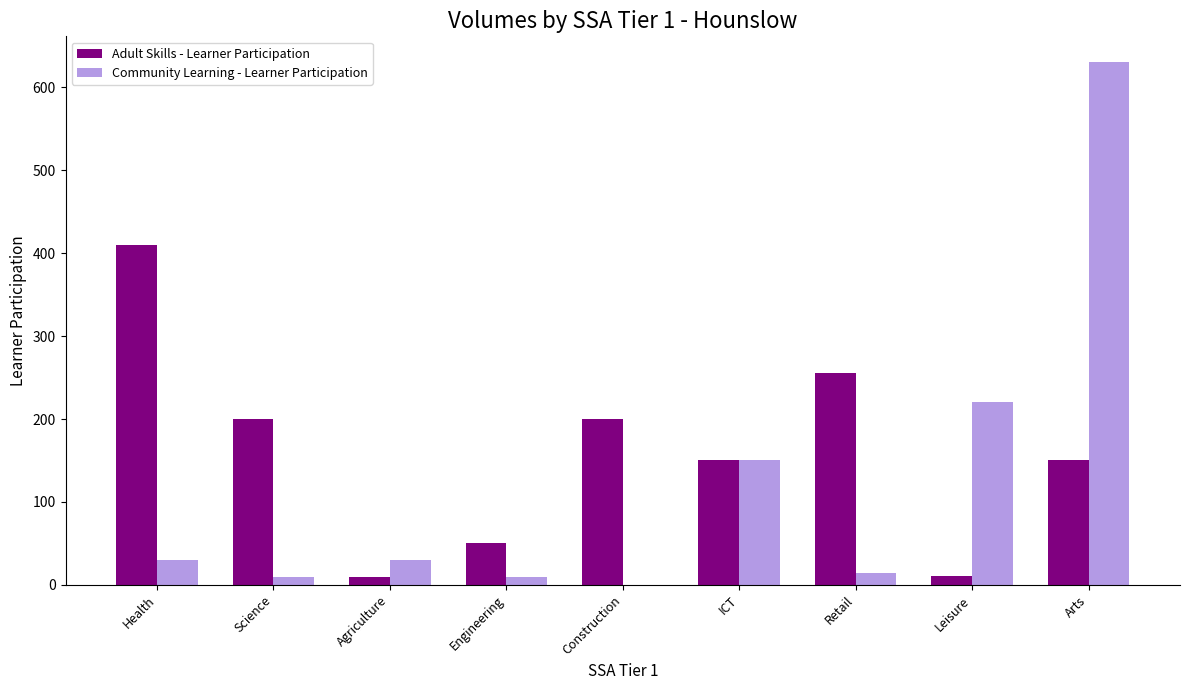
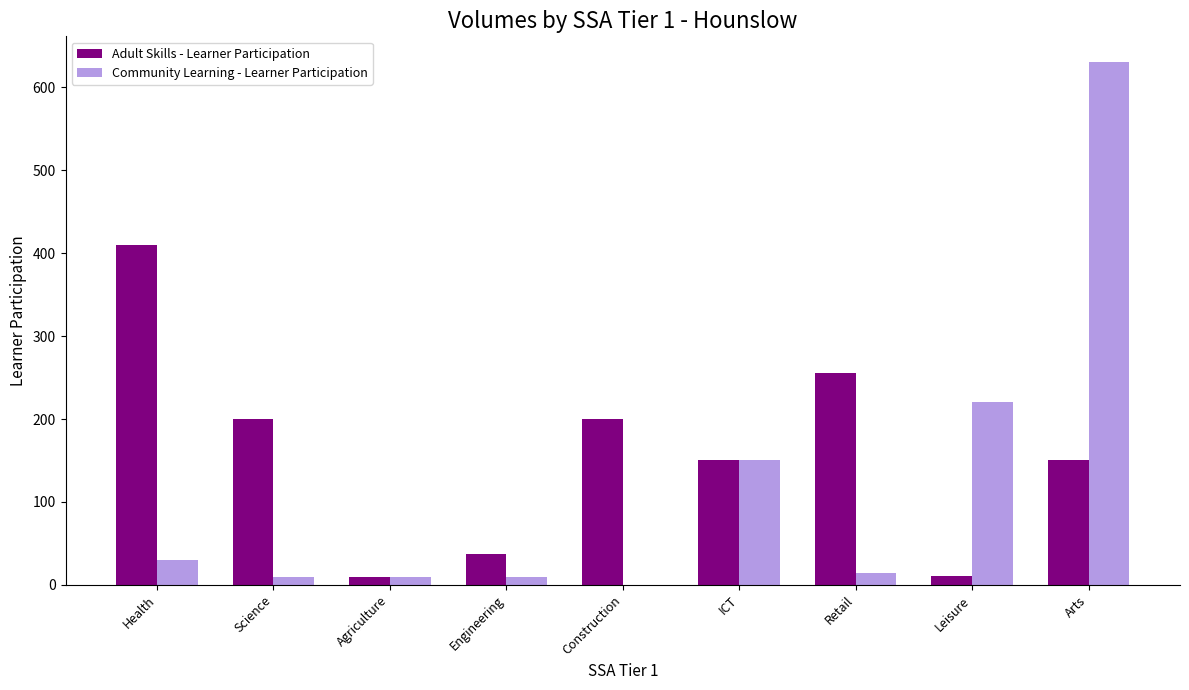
  {
    "Adult Skills - Learner Participation": {
      "Health": 410,
      "Science": 200,
      "Agriculture": 10,
-     "Engineering": 50,
+     "Engineering": 40,
      "Construction": 200,
      "ICT": 150,
      "Retail": 260,
      "Leisure": 10,
      "Arts": 150
    },
    "Community Learning - Learner Participation": {
      "Health": 30,
      "Science": 10,
-     "Agriculture": 30,
+     "Agriculture": 10,
      "Engineering": 10,
      "Construction": 0,
      "ICT": 150,
      "Retail": 10,
      "Leisure": 220,
      "Arts": 630
    }
  }
